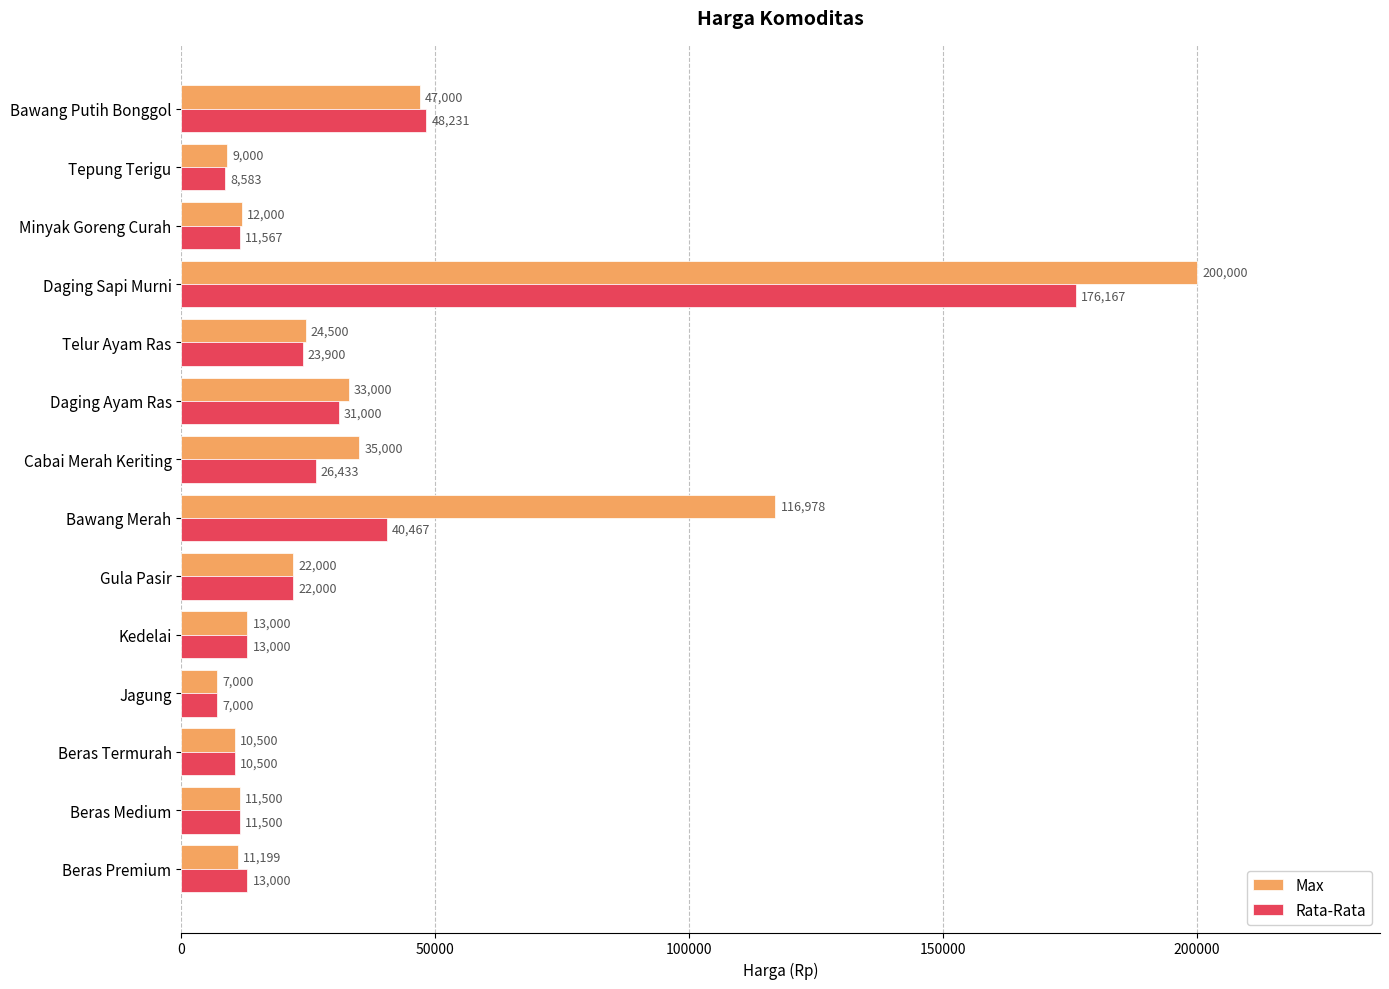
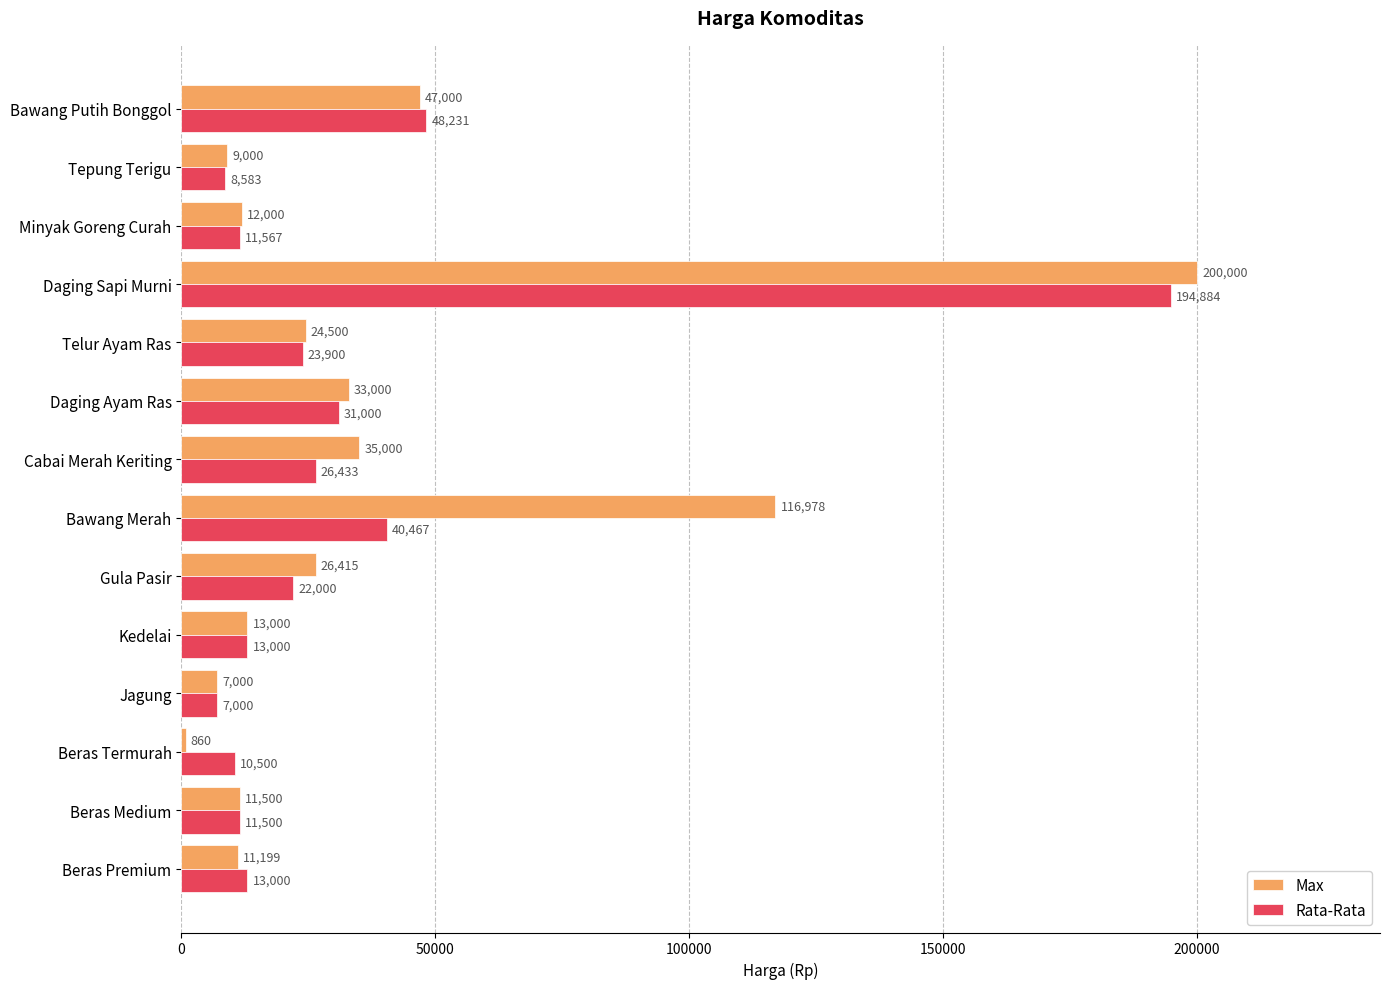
  {
    "Max": {
      "Bawang Putih Bonggol": "47,000",
      "Tepung Terigu": "9,000",
      "Minyak Goreng Curah": "12,000",
      "Daging Sapi Murni": "200,000",
      "Telur Ayam Ras": "24,500",
      "Daging Ayam Ras": "33,000",
      "Cabai Merah Keriting": "35,000",
      "Bawang Merah": "116,978",
-     "Gula Pasir": "22,000",
+     "Gula Pasir": "26,415",
      "Kedelai": "13,000",
      "Jagung": "7,000",
-     "Beras Termurah": "10,500",
+     "Beras Termurah": "860",
      "Beras Medium": "11,500",
      "Beras Premium": "11,199"
    },
    "Rata-Rata": {
      "Bawang Putih Bonggol": "48,231",
      "Tepung Terigu": "8,583",
      "Minyak Goreng Curah": "11,567",
-     "Daging Sapi Murni": "176,167",
+     "Daging Sapi Murni": "194,884",
      "Telur Ayam Ras": "23,900",
      "Daging Ayam Ras": "31,000",
      "Cabai Merah Keriting": "26,433",
      "Bawang Merah": "40,467",
      "Gula Pasir": "22,000",
      "Kedelai": "13,000",
      "Jagung": "7,000",
      "Beras Termurah": "10,500",
      "Beras Medium": "11,500",
      "Beras Premium": "13,000"
    }
  }
